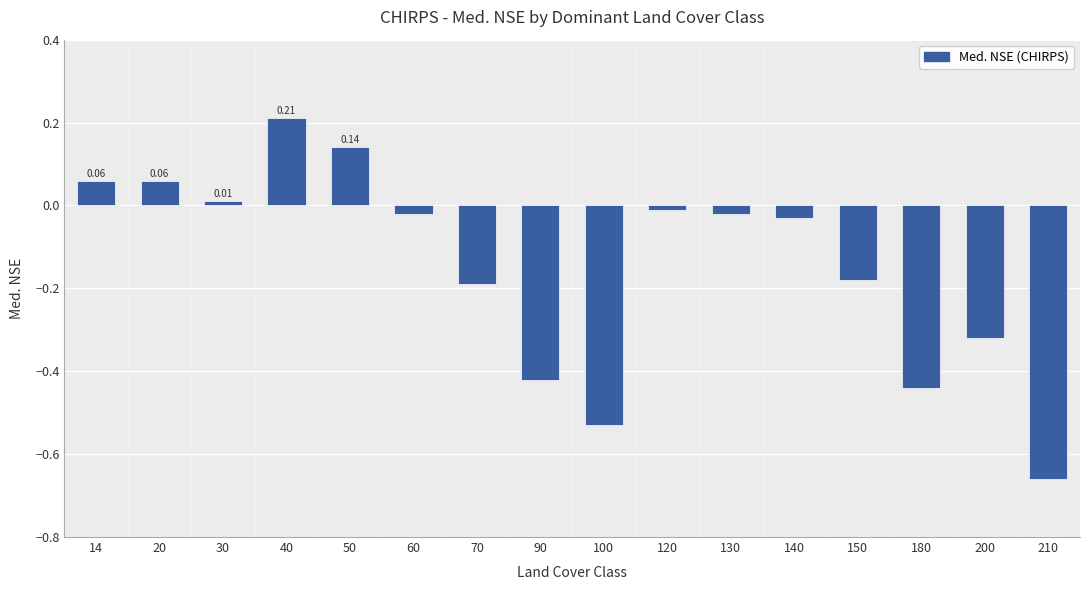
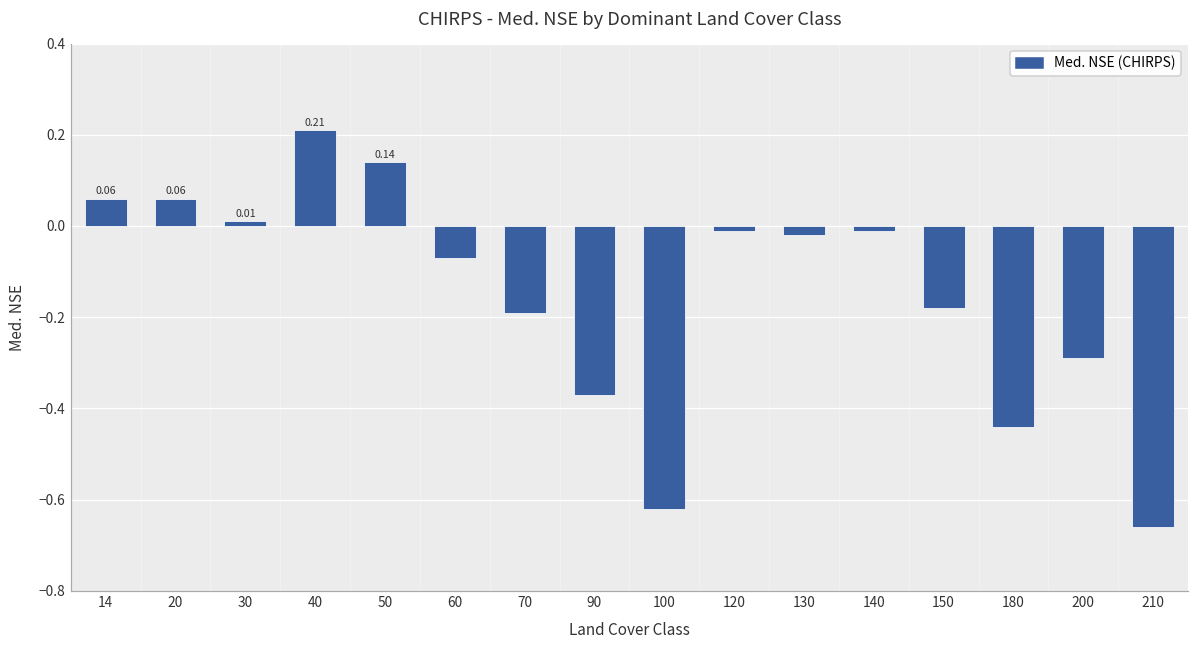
  {
-   "60": -0.02,
+   "60": -0.07,
    "70": -0.19,
-   "90": -0.42,
-   "100": -0.53,
+   "90": -0.37,
+   "100": -0.62,
    "120": -0.01,
    "130": -0.02,
-   "140": -0.03,
+   "140": -0.01,
    "150": -0.18,
    "180": -0.44,
-   "200": -0.32,
+   "200": -0.29,
    "210": -0.66
  }
